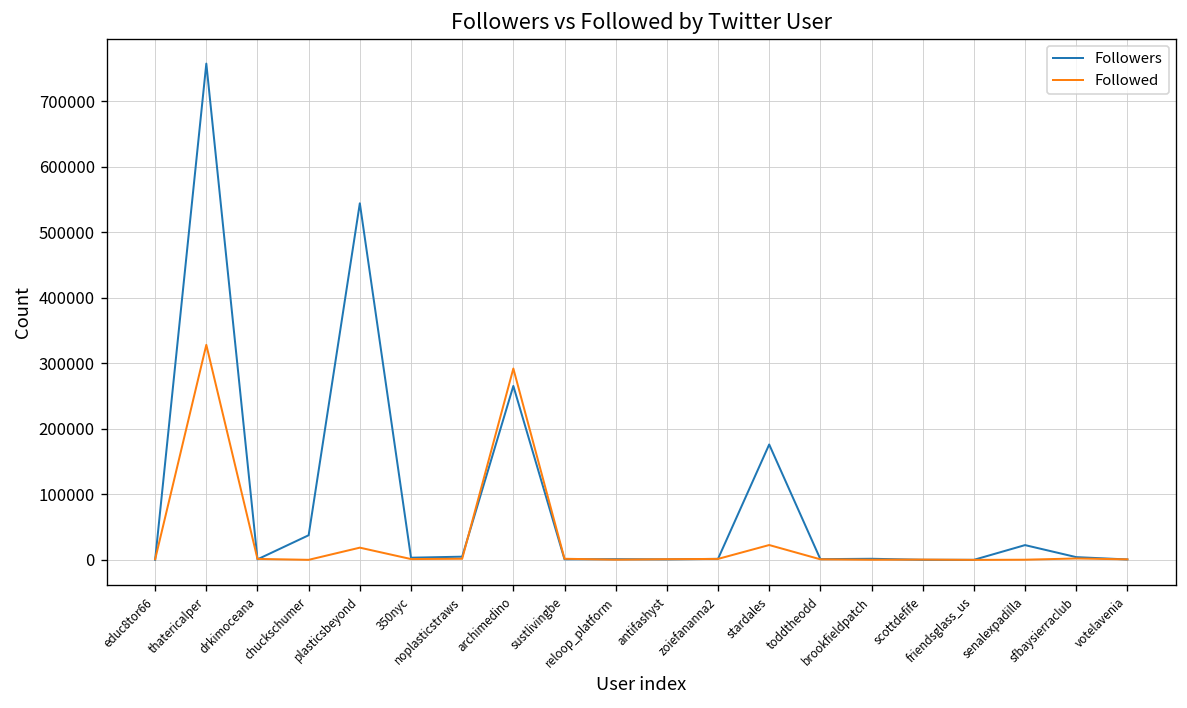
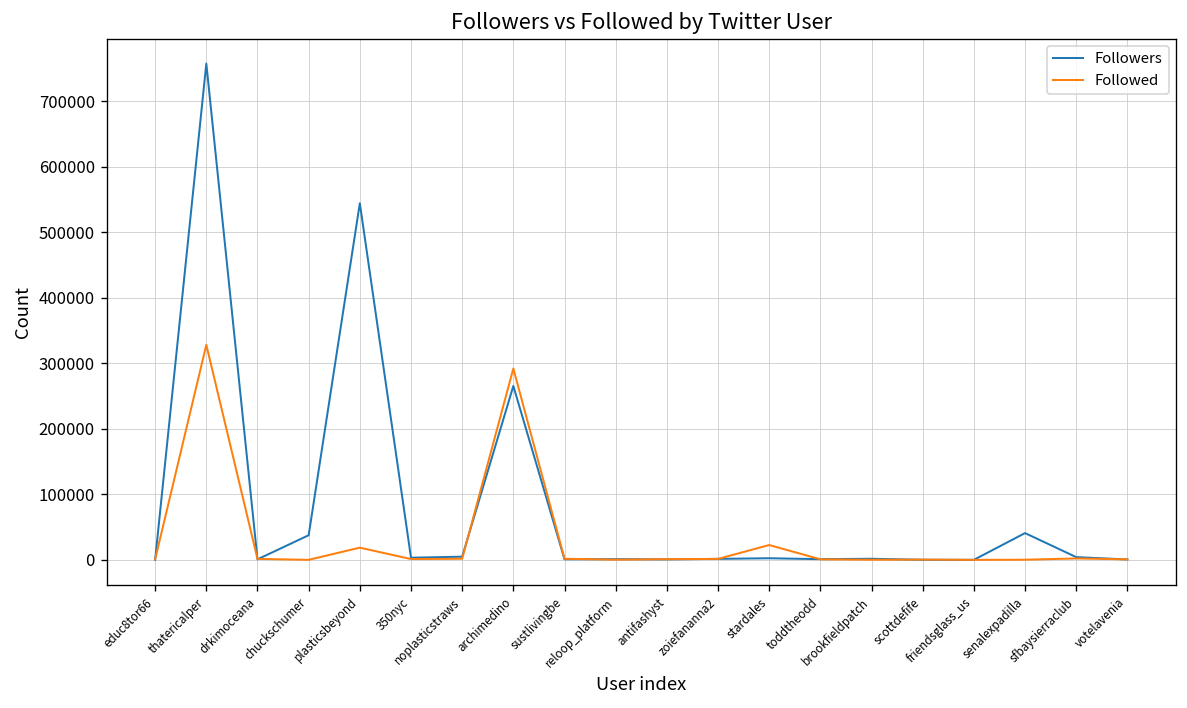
  {
    "Followers": {
      "thatericalper": 760000,
      "chuckschumer": 40000,
      "plasticsbeyond": 540000,
      "archimedino": 270000,
-     "stardales": 180000,
-     "senalexpadilla": 20000
+     "stardales": 0,
+     "senalexpadilla": 40000
    },
    "Followed": {
      "thatericalper": 330000,
      "chuckschumer": 0,
      "plasticsbeyond": 20000,
      "archimedino": 290000,
      "stardales": 20000,
      "senalexpadilla": 0
    }
  }
